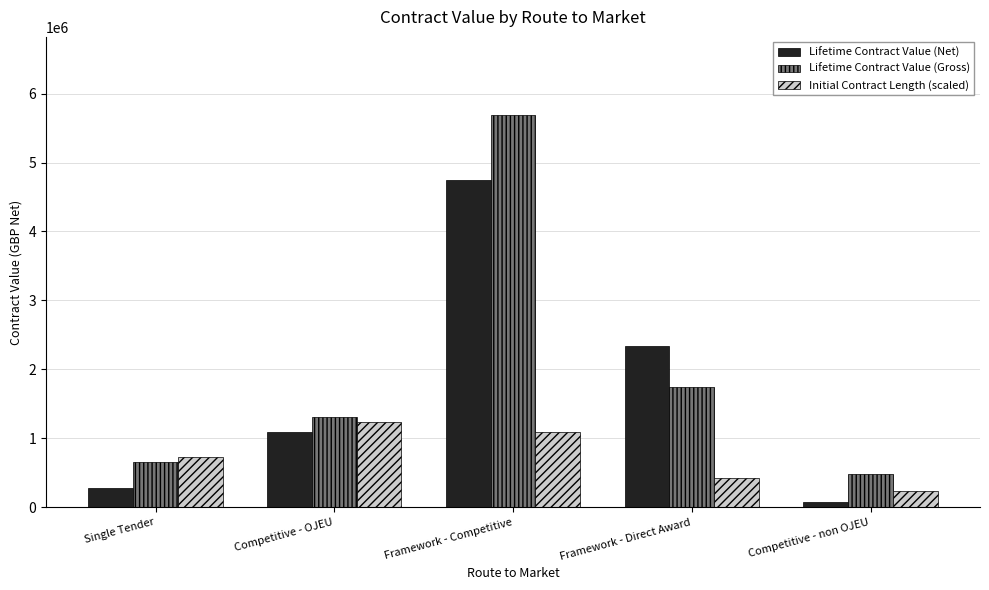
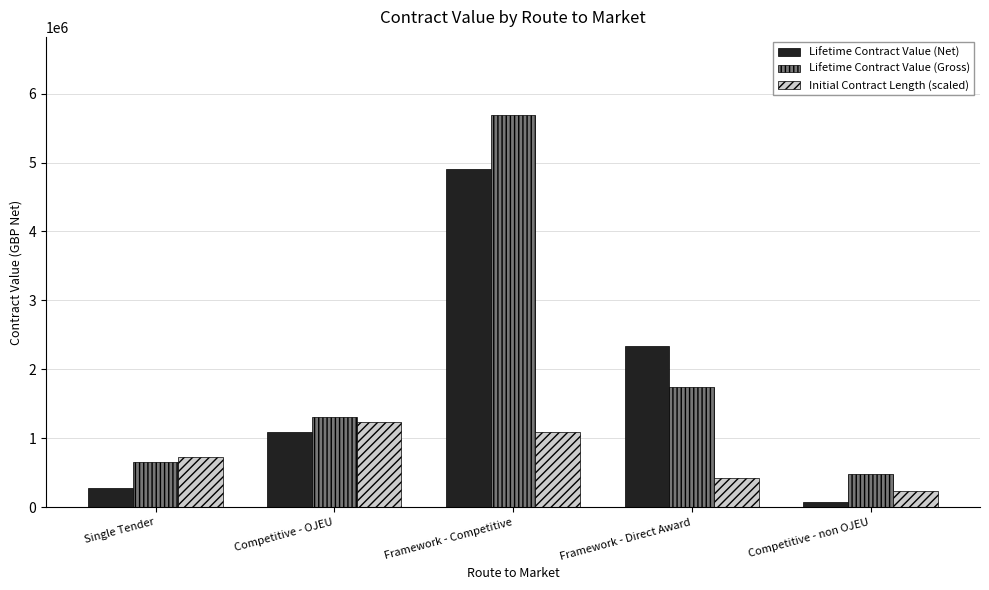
  {
    "Lifetime Contract Value (Net)": {
      "Single Tender": 300000,
      "Competitive - OJEU": 1100000,
-     "Framework - Competitive": 4700000,
+     "Framework - Competitive": 4900000,
      "Framework - Direct Award": 2300000,
      "Competitive - non OJEU": 100000
    },
    "Lifetime Contract Value (Gross)": {
      "Single Tender": 700000,
      "Competitive - OJEU": 1300000,
      "Framework - Competitive": 5700000,
      "Framework - Direct Award": 1700000,
      "Competitive - non OJEU": 500000
    },
    "Initial Contract Length (scaled)": {
      "Single Tender": 700000,
      "Competitive - OJEU": 1200000,
      "Framework - Competitive": 1100000,
      "Framework - Direct Award": 400000,
      "Competitive - non OJEU": 200000
    }
  }
